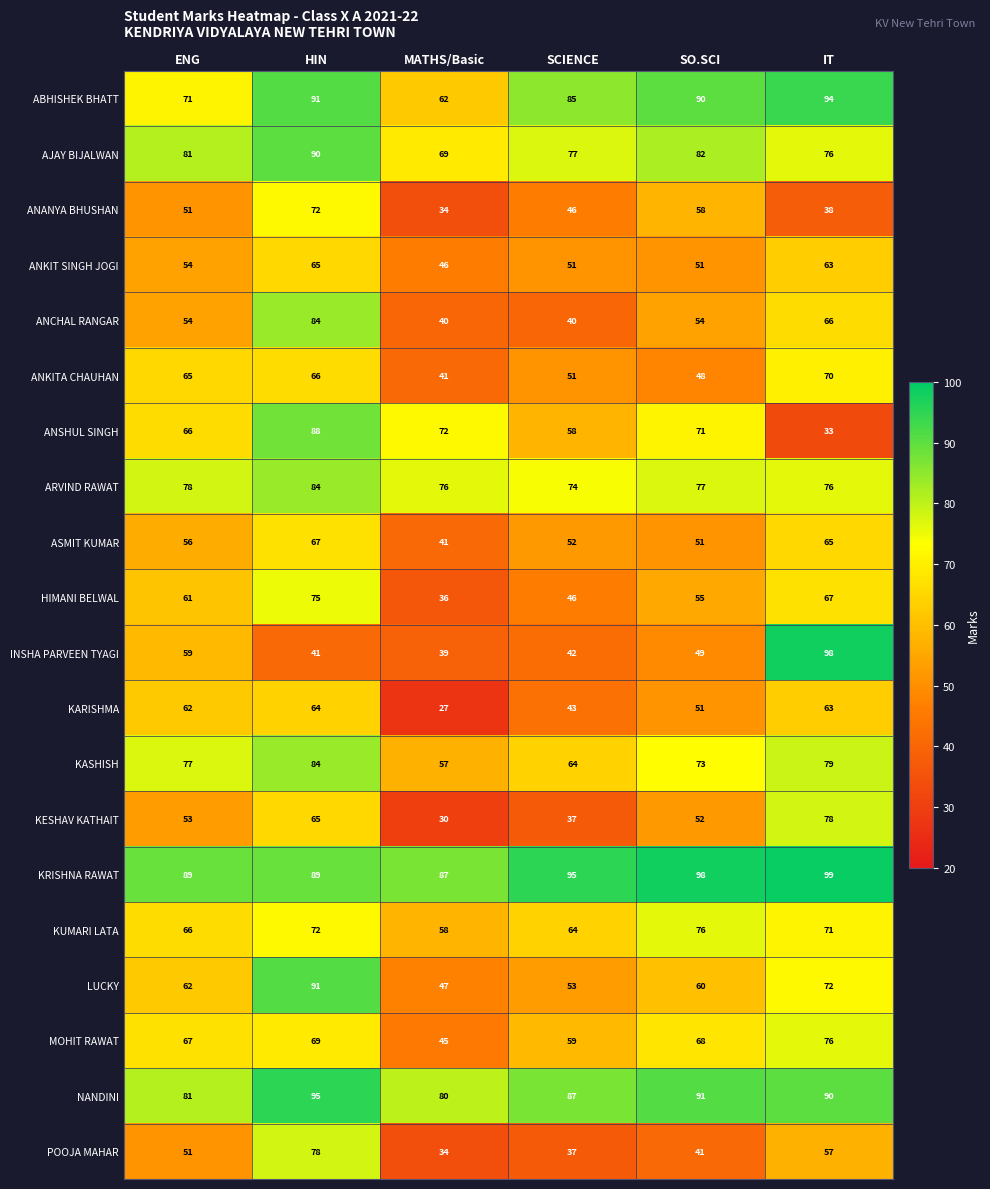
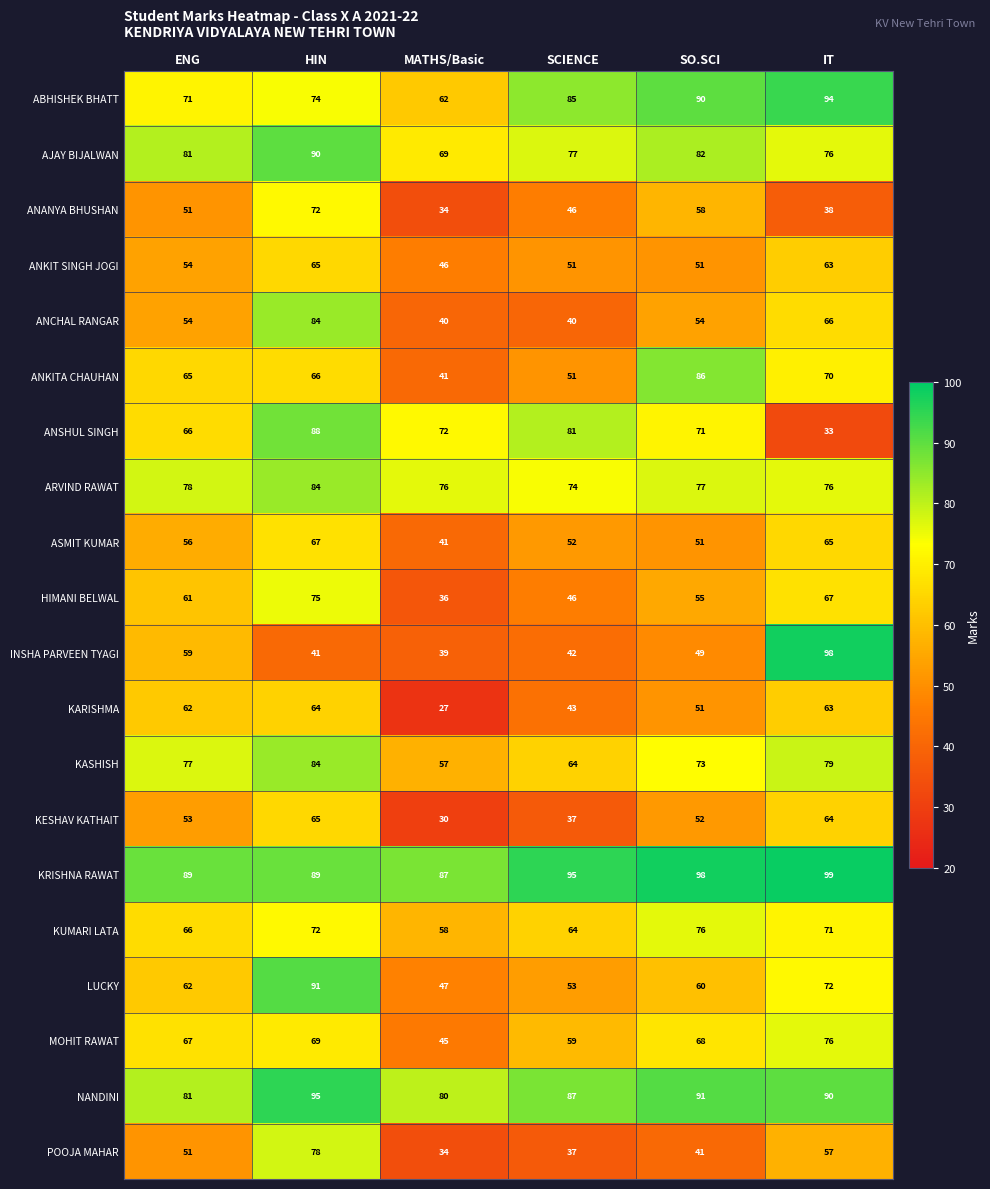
  {
    "ABHISHEK BHATT": {
      "ENG": 71,
-     "HIN": 91,
+     "HIN": 74,
      "MATHS/Basic": 62,
      "SCIENCE": 85,
      "SO.SCI": 90,
      "IT": 94
    },
    "AJAY BIJALWAN": {
      "ENG": 81,
      "HIN": 90,
      "MATHS/Basic": 69,
      "SCIENCE": 77,
      "SO.SCI": 82,
      "IT": 76
    },
    "ANANYA BHUSHAN": {
      "ENG": 51,
      "HIN": 72,
      "MATHS/Basic": 34,
      "SCIENCE": 46,
      "SO.SCI": 58,
      "IT": 38
    },
    "ANKIT SINGH JOGI": {
      "ENG": 54,
      "HIN": 65,
      "MATHS/Basic": 46,
      "SCIENCE": 51,
      "SO.SCI": 51,
      "IT": 63
    },
    "ANCHAL RANGAR": {
      "ENG": 54,
      "HIN": 84,
      "MATHS/Basic": 40,
      "SCIENCE": 40,
      "SO.SCI": 54,
      "IT": 66
    },
    "ANKITA CHAUHAN": {
      "ENG": 65,
      "HIN": 66,
      "MATHS/Basic": 41,
      "SCIENCE": 51,
-     "SO.SCI": 48,
+     "SO.SCI": 86,
      "IT": 70
    },
    "ANSHUL SINGH": {
      "ENG": 66,
      "HIN": 88,
      "MATHS/Basic": 72,
-     "SCIENCE": 58,
+     "SCIENCE": 81,
      "SO.SCI": 71,
      "IT": 33
    },
    "ARVIND RAWAT": {
      "ENG": 78,
      "HIN": 84,
      "MATHS/Basic": 76,
      "SCIENCE": 74,
      "SO.SCI": 77,
      "IT": 76
    },
    "ASMIT KUMAR": {
      "ENG": 56,
      "HIN": 67,
      "MATHS/Basic": 41,
      "SCIENCE": 52,
      "SO.SCI": 51,
      "IT": 65
    },
    "HIMANI BELWAL": {
      "ENG": 61,
      "HIN": 75,
      "MATHS/Basic": 36,
      "SCIENCE": 46,
      "SO.SCI": 55,
      "IT": 67
    },
    "INSHA PARVEEN TYAGI": {
      "ENG": 59,
      "HIN": 41,
      "MATHS/Basic": 39,
      "SCIENCE": 42,
      "SO.SCI": 49,
      "IT": 98
    },
    "KARISHMA": {
      "ENG": 62,
      "HIN": 64,
      "MATHS/Basic": 27,
      "SCIENCE": 43,
      "SO.SCI": 51,
      "IT": 63
    },
    "KASHISH": {
      "ENG": 77,
      "HIN": 84,
      "MATHS/Basic": 57,
      "SCIENCE": 64,
      "SO.SCI": 73,
      "IT": 79
    },
    "KESHAV KATHAIT": {
      "ENG": 53,
      "HIN": 65,
      "MATHS/Basic": 30,
      "SCIENCE": 37,
      "SO.SCI": 52,
-     "IT": 78
+     "IT": 64
    },
    "KRISHNA RAWAT": {
      "ENG": 89,
      "HIN": 89,
      "MATHS/Basic": 87,
      "SCIENCE": 95,
      "SO.SCI": 98,
      "IT": 99
    },
    "KUMARI LATA": {
      "ENG": 66,
      "HIN": 72,
      "MATHS/Basic": 58,
      "SCIENCE": 64,
      "SO.SCI": 76,
      "IT": 71
    },
    "LUCKY": {
      "ENG": 62,
      "HIN": 91,
      "MATHS/Basic": 47,
      "SCIENCE": 53,
      "SO.SCI": 60,
      "IT": 72
    },
    "MOHIT RAWAT": {
      "ENG": 67,
      "HIN": 69,
      "MATHS/Basic": 45,
      "SCIENCE": 59,
      "SO.SCI": 68,
      "IT": 76
    },
    "NANDINI": {
      "ENG": 81,
      "HIN": 95,
      "MATHS/Basic": 80,
      "SCIENCE": 87,
      "SO.SCI": 91,
      "IT": 90
    },
    "POOJA MAHAR": {
      "ENG": 51,
      "HIN": 78,
      "MATHS/Basic": 34,
      "SCIENCE": 37,
      "SO.SCI": 41,
      "IT": 57
    }
  }
